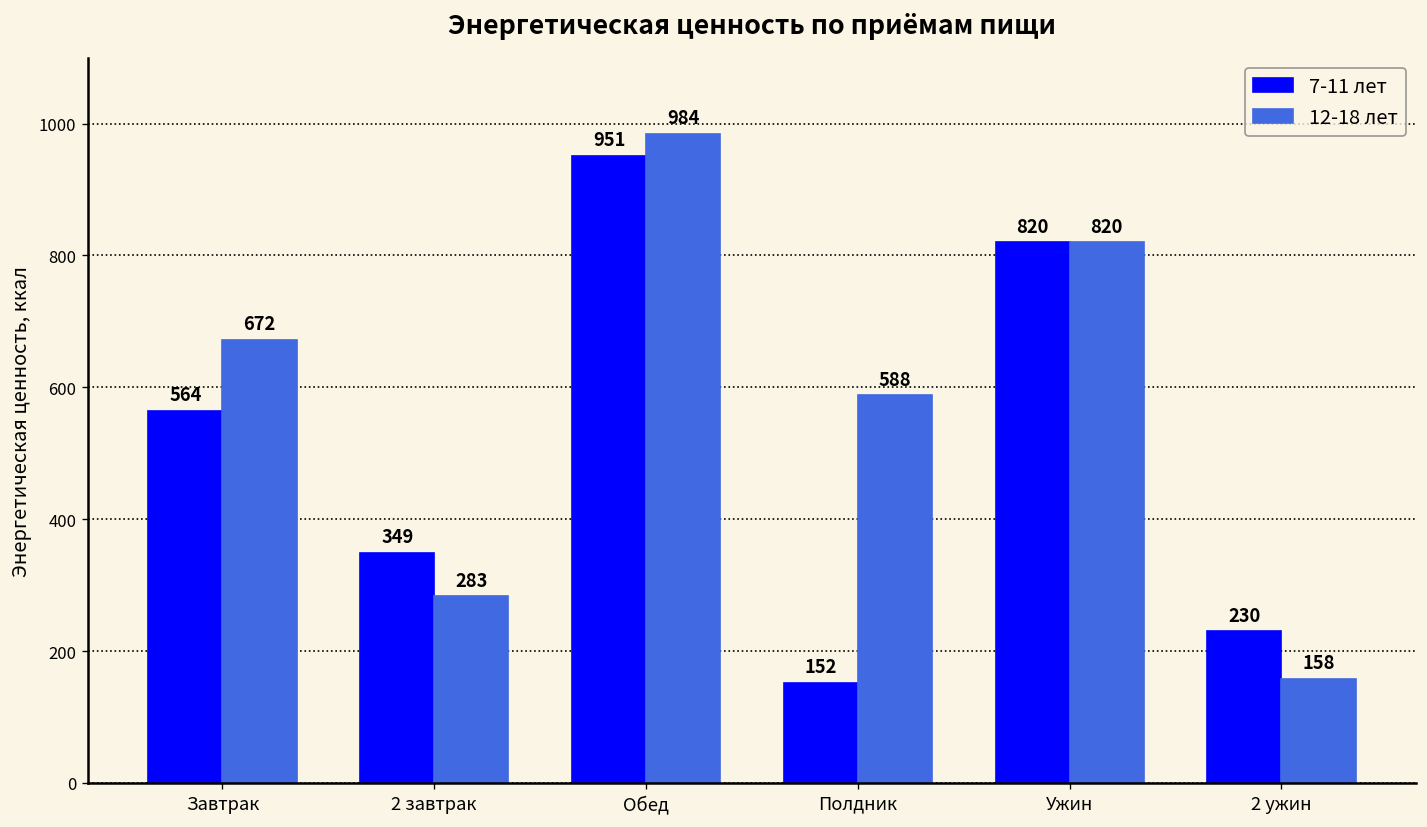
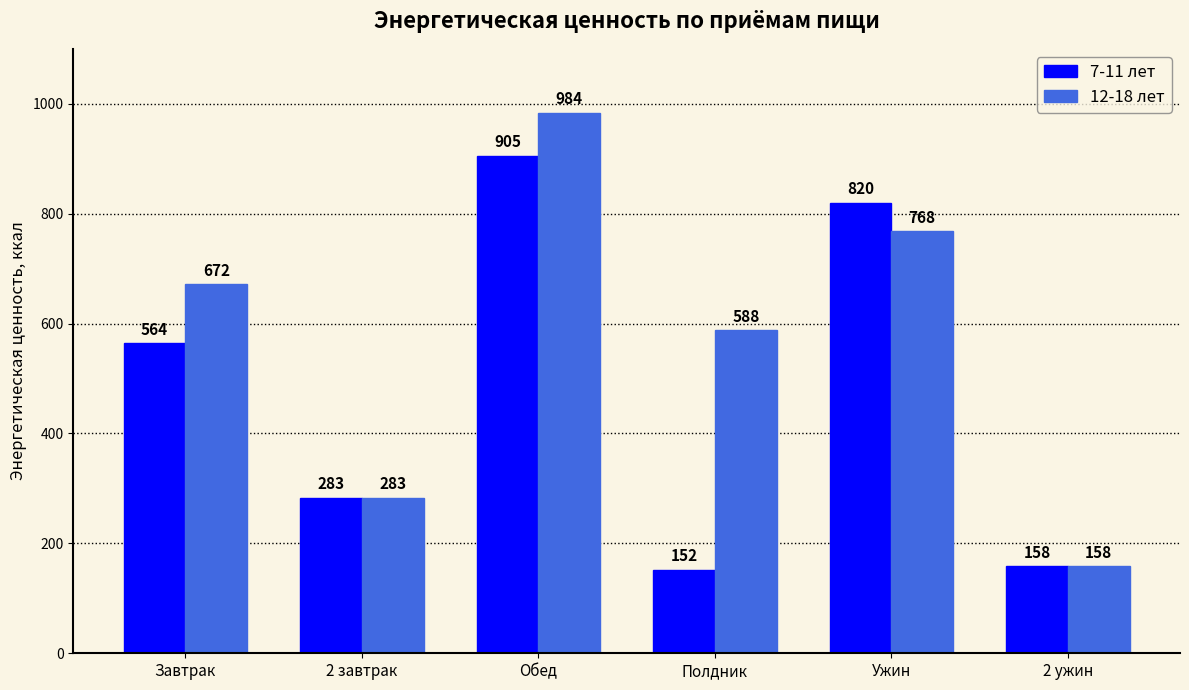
  {
    "7-11 лет": {
      "Завтрак": 564,
-     "2 завтрак": 349,
-     "Обед": 951,
+     "2 завтрак": 283,
+     "Обед": 905,
      "Полдник": 152,
      "Ужин": 820,
-     "2 ужин": 230
+     "2 ужин": 158
    },
    "12-18 лет": {
      "Завтрак": 672,
      "2 завтрак": 283,
      "Обед": 984,
      "Полдник": 588,
-     "Ужин": 820,
+     "Ужин": 768,
      "2 ужин": 158
    }
  }
